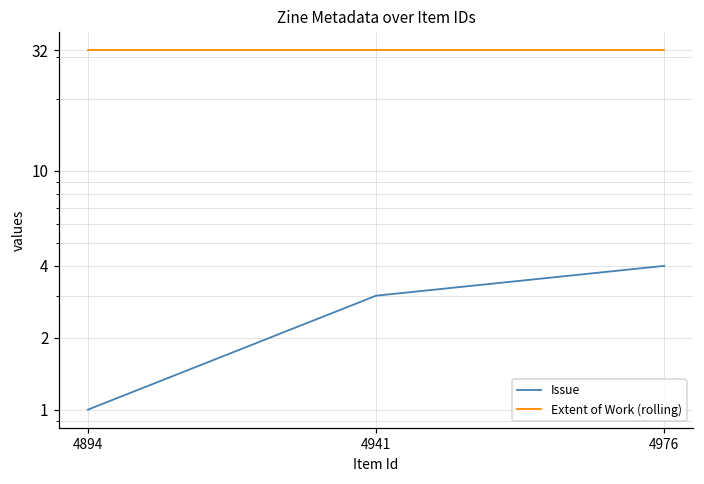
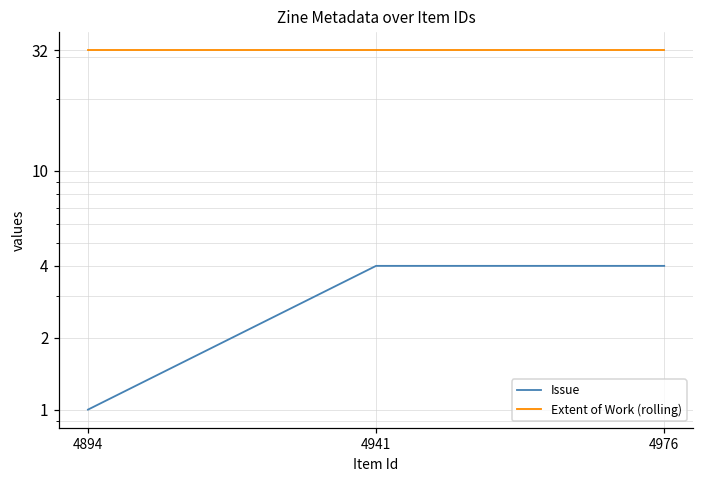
  {
    "Issue": {
      "4894": 1,
-     "4941": 3,
+     "4941": 4,
      "4976": 4
    },
    "Extent of Work (rolling)": {
      "4894": 32,
      "4941": 32,
      "4976": 32
    }
  }
